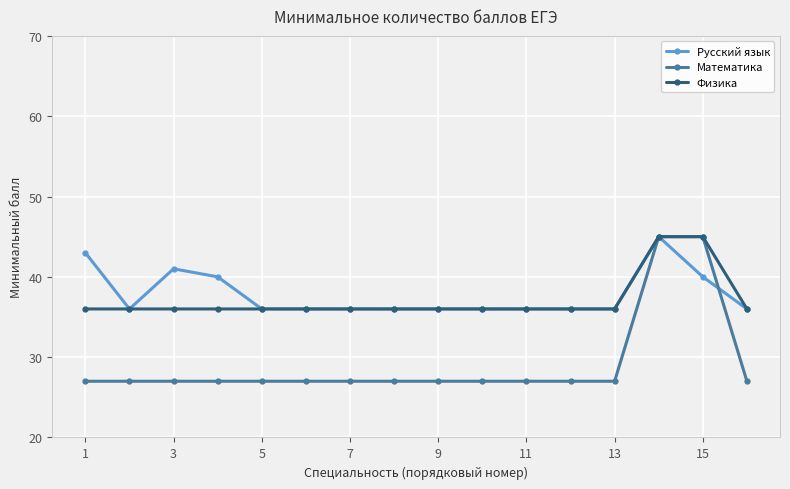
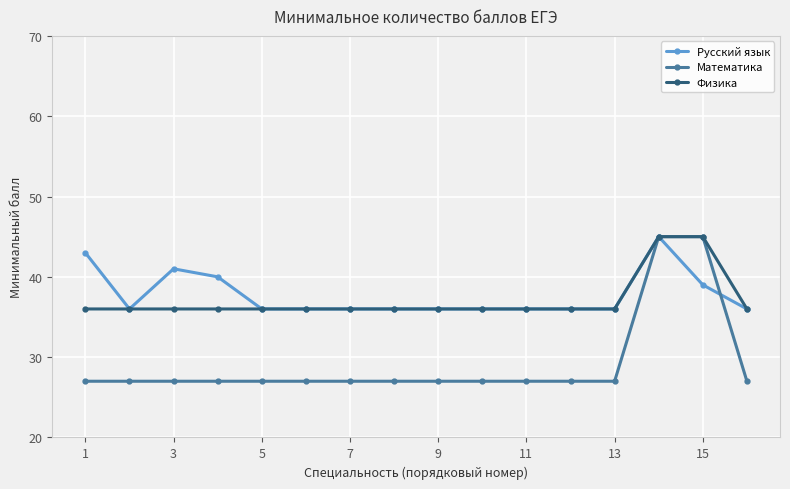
  {
    "Русский язык": {
      "1": 43,
      "3": 41,
-     "15": 40
+     "15": 39
    }
  }
